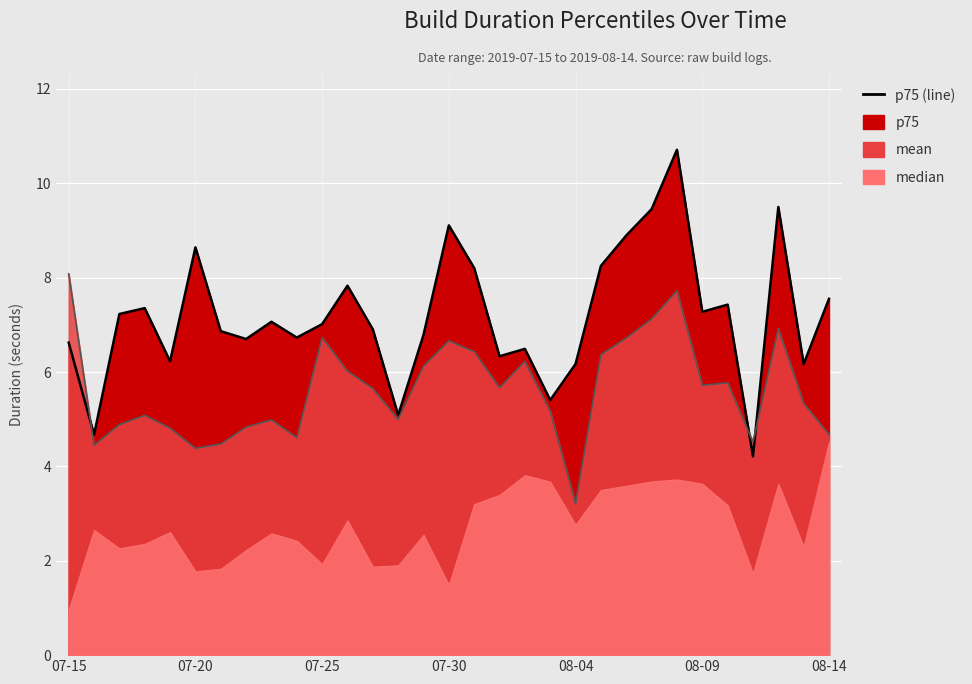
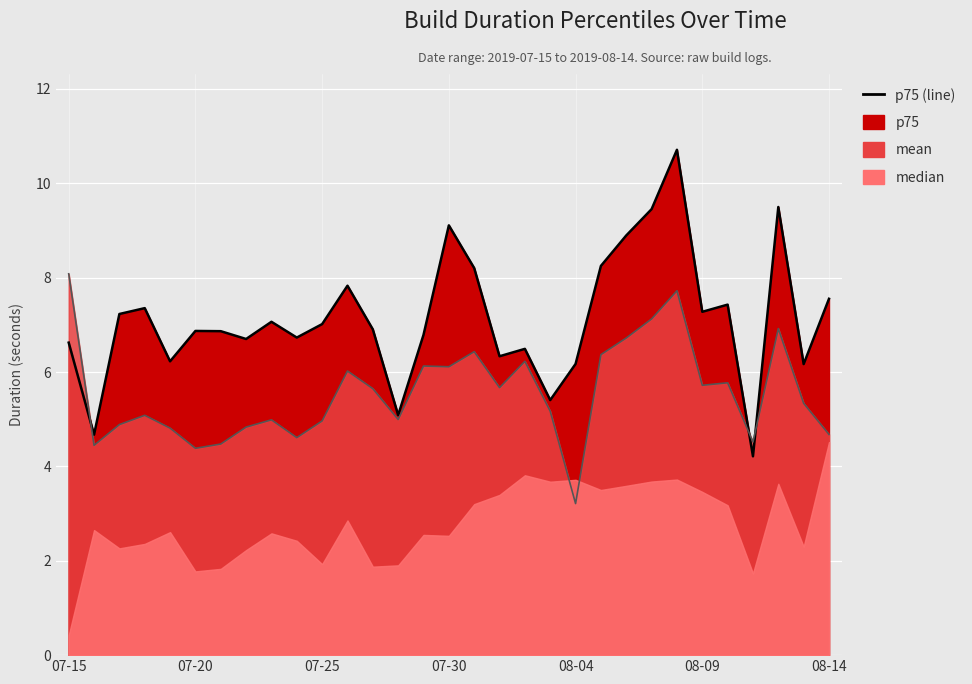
  {
    "p75": {
      "07-15": 6.6,
-     "07-20": 8.6,
+     "07-20": 6.9,
      "07-25": 7.0,
      "07-30": 9.1,
      "08-04": 6.2,
      "08-09": 7.3,
      "08-14": 7.6
    },
    "mean": {
      "07-15": 8.1,
      "07-20": 4.4,
-     "07-25": 6.7,
-     "07-30": 6.7,
+     "07-25": 5.0,
+     "07-30": 6.1,
      "08-04": 3.2,
      "08-09": 5.7,
      "08-14": 4.7
    },
    "median": {
-     "07-15": 1.0,
+     "07-15": 0.4,
      "07-20": 1.8,
      "07-25": 1.9,
-     "07-30": 1.5,
-     "08-04": 2.8,
-     "08-09": 3.6,
+     "07-30": 2.5,
+     "08-04": 3.7,
+     "08-09": 3.5,
      "08-14": 4.5
    }
  }
